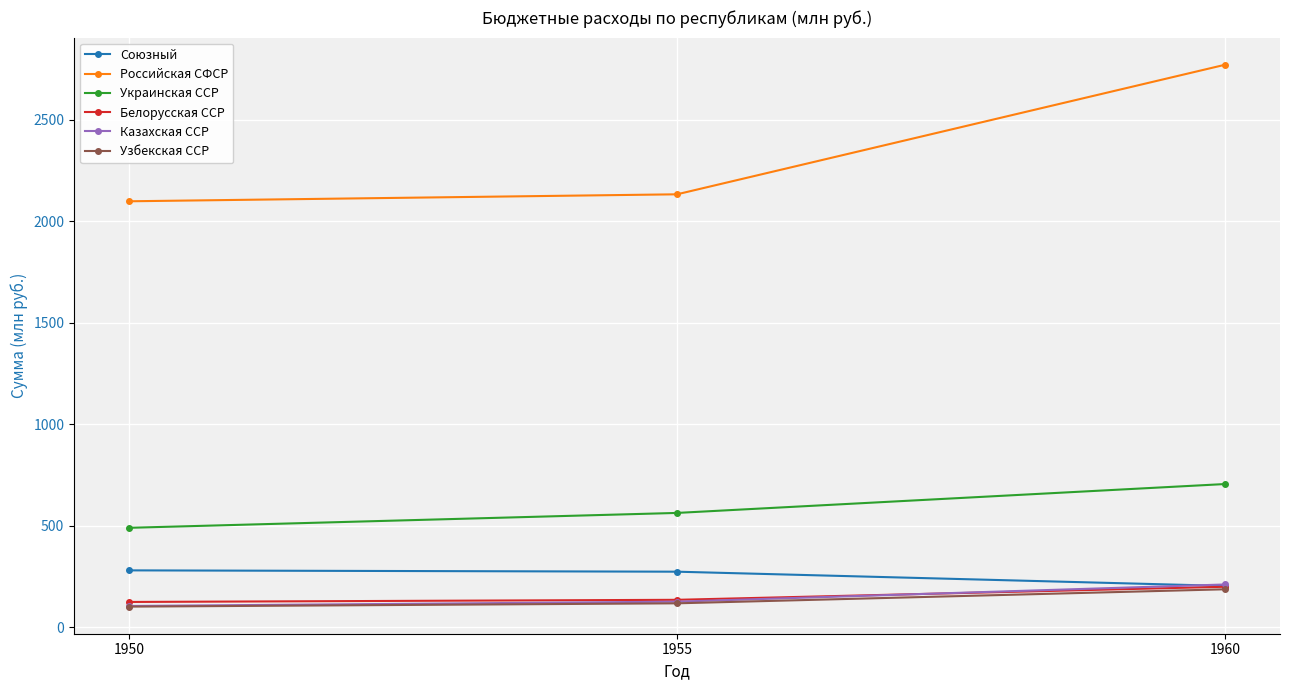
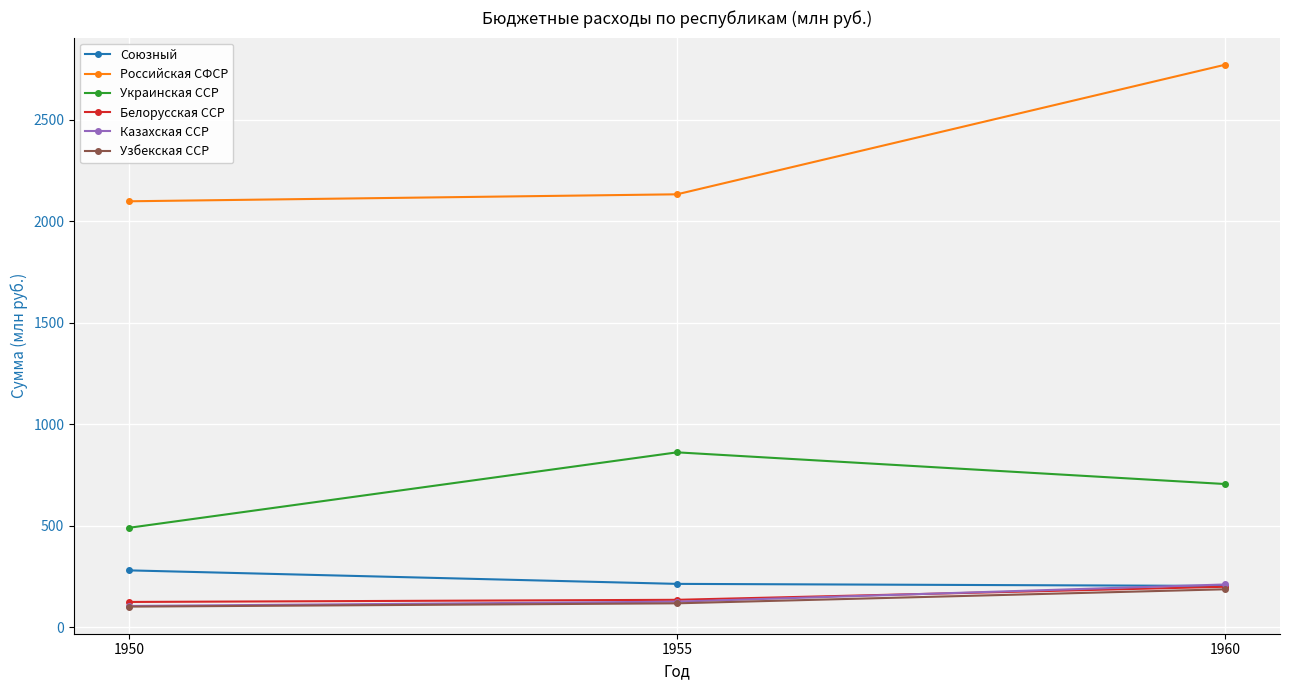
  {
    "Союзный": {
      "1950": 280,
-     "1955": 270
+     "1955": 210
    },
    "Российская СФСР": {
      "1950": 2100,
      "1955": 2130,
      "1960": 2770
    },
    "Украинская ССР": {
      "1950": 490,
-     "1955": 560,
+     "1955": 860,
      "1960": 710
    },
    "Белорусская ССР": {
      "1950": 120
    }
  }
